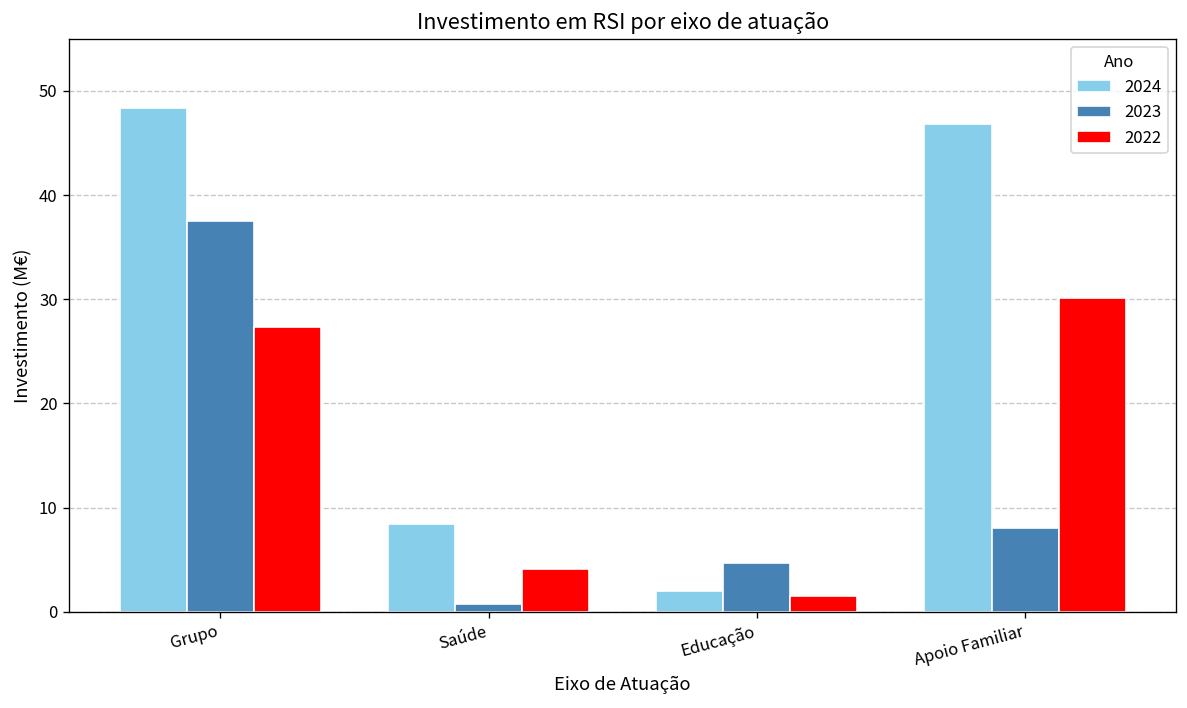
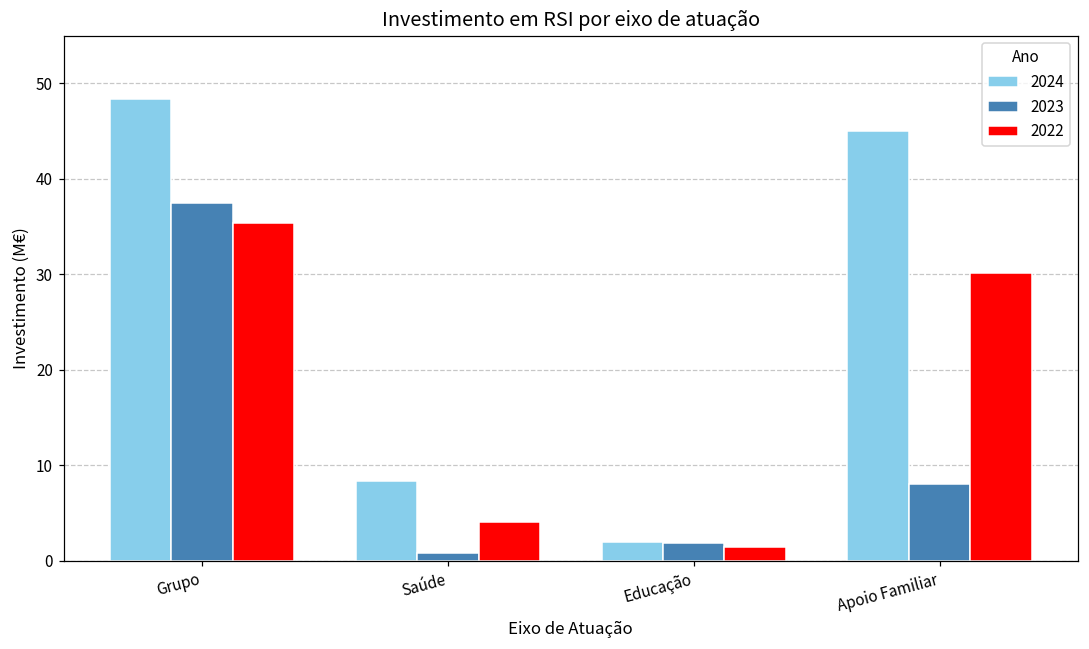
  {
    "2024": {
      "Grupo": 48,
      "Saúde": 8,
      "Educação": 2,
-     "Apoio Familiar": 47
+     "Apoio Familiar": 45
    },
    "2023": {
      "Grupo": 38,
      "Saúde": 1,
-     "Educação": 5,
+     "Educação": 2,
      "Apoio Familiar": 8
    },
    "2022": {
-     "Grupo": 27,
+     "Grupo": 35,
      "Saúde": 4,
      "Educação": 2,
      "Apoio Familiar": 30
    }
  }
